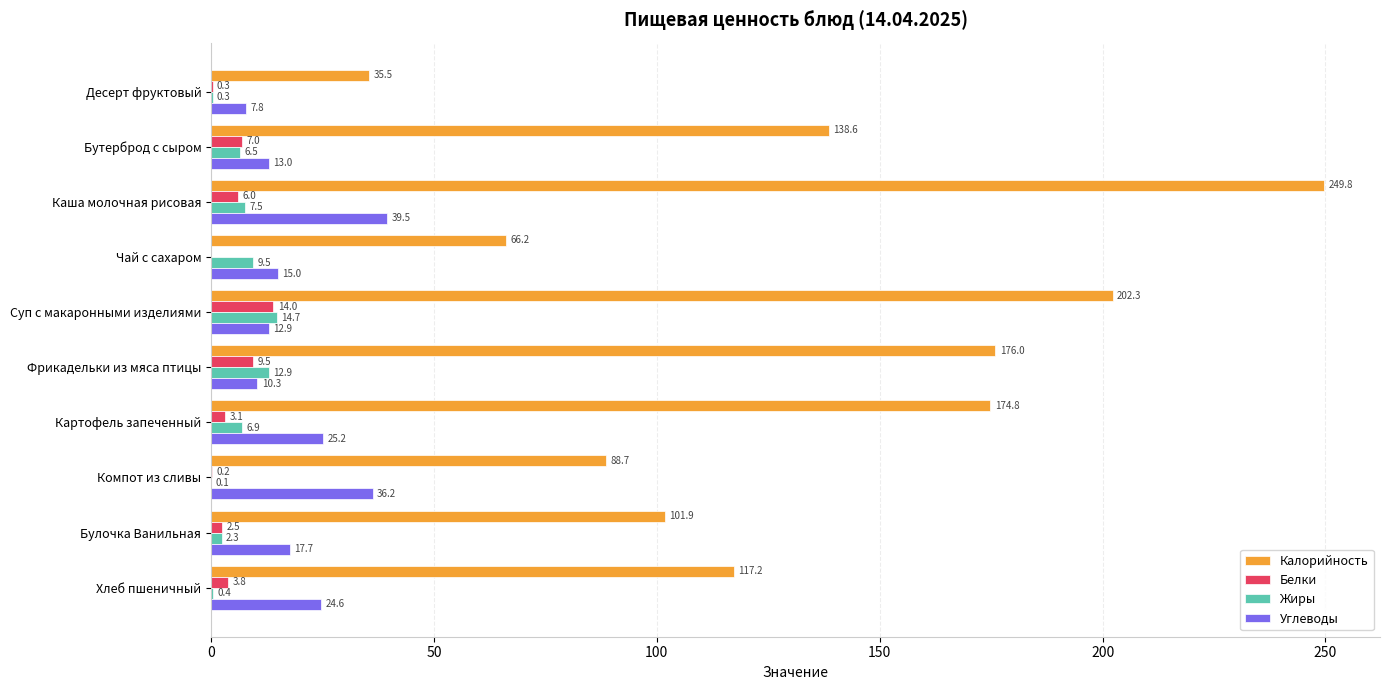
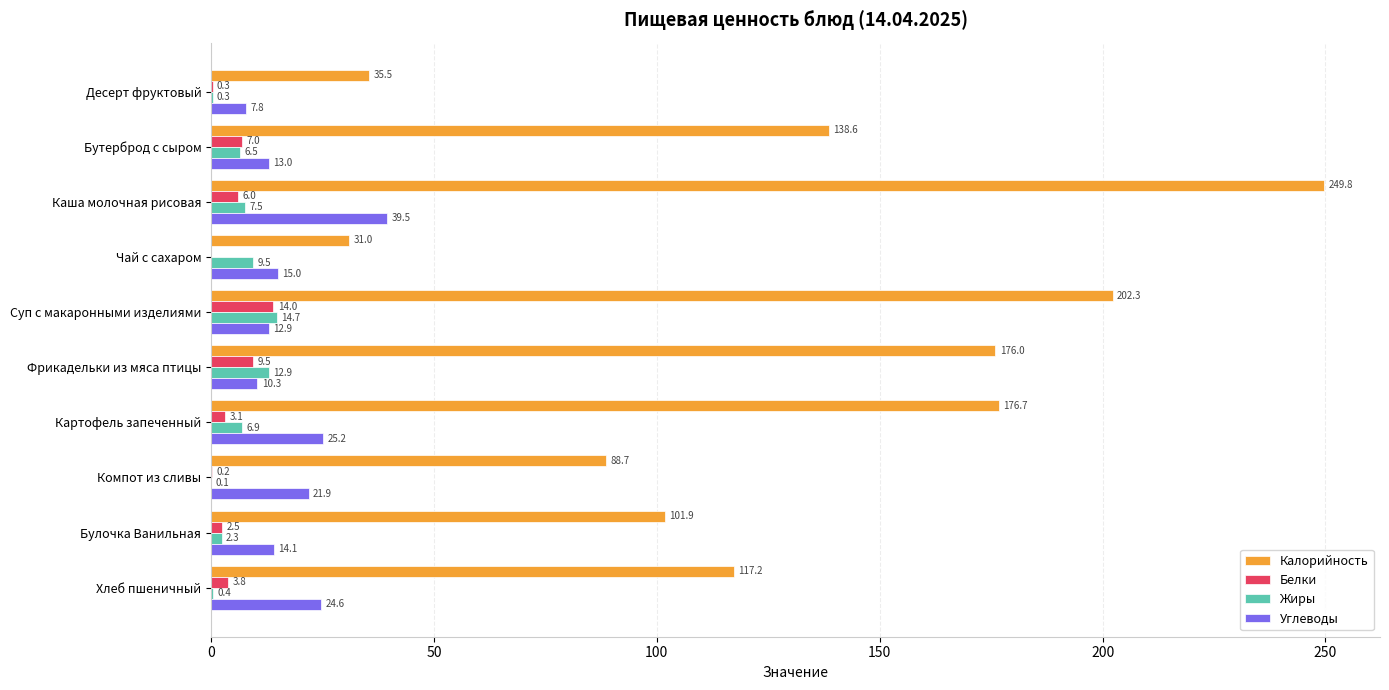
  {
    "Калорийность": {
      "Десерт фруктовый": 35.5,
      "Бутерброд с сыром": 138.6,
      "Каша молочная рисовая": 249.8,
-     "Чай с сахаром": 66.2,
+     "Чай с сахаром": 31.0,
      "Суп с макаронными изделиями": 202.3,
      "Фрикадельки из мяса птицы": 176.0,
-     "Картофель запеченный": 174.8,
+     "Картофель запеченный": 176.7,
      "Компот из сливы": 88.7,
      "Булочка Ванильная": 101.9,
      "Хлеб пшеничный": 117.2
    },
    "Белки": {
      "Десерт фруктовый": 0.3,
      "Бутерброд с сыром": 7.0,
      "Каша молочная рисовая": 6.0,
      "Суп с макаронными изделиями": 14.0,
      "Фрикадельки из мяса птицы": 9.5,
      "Картофель запеченный": 3.1,
      "Компот из сливы": 0.2,
      "Булочка Ванильная": 2.5,
      "Хлеб пшеничный": 3.8
    },
    "Жиры": {
      "Десерт фруктовый": 0.3,
      "Бутерброд с сыром": 6.5,
      "Каша молочная рисовая": 7.5,
      "Чай с сахаром": 9.5,
      "Суп с макаронными изделиями": 14.7,
      "Фрикадельки из мяса птицы": 12.9,
      "Картофель запеченный": 6.9,
      "Компот из сливы": 0.1,
      "Булочка Ванильная": 2.3,
      "Хлеб пшеничный": 0.4
    },
    "Углеводы": {
      "Десерт фруктовый": 7.8,
      "Бутерброд с сыром": 13.0,
      "Каша молочная рисовая": 39.5,
      "Чай с сахаром": 15.0,
      "Суп с макаронными изделиями": 12.9,
      "Фрикадельки из мяса птицы": 10.3,
      "Картофель запеченный": 25.2,
-     "Компот из сливы": 36.2,
-     "Булочка Ванильная": 17.7,
+     "Компот из сливы": 21.9,
+     "Булочка Ванильная": 14.1,
      "Хлеб пшеничный": 24.6
    }
  }
